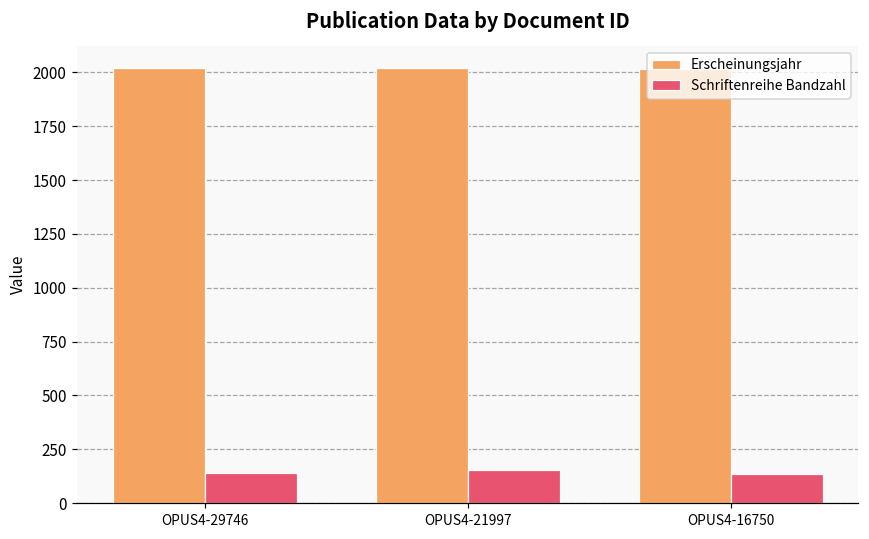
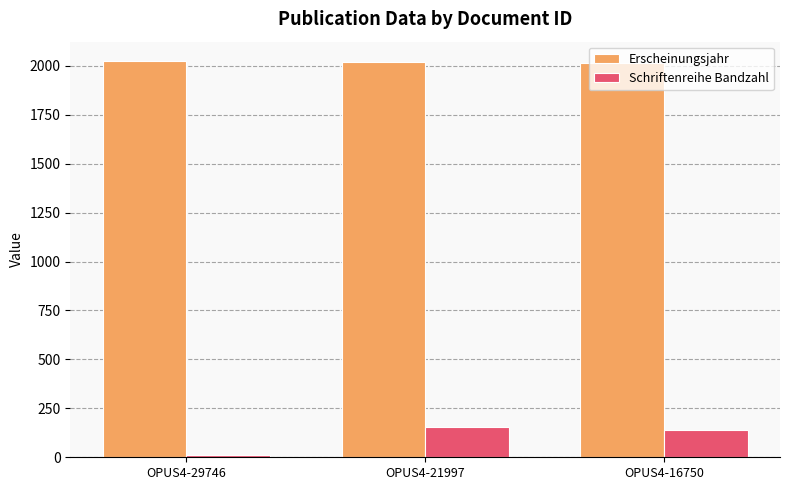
  {
    "Erscheinungsjahr": {
      "OPUS4-29746": 2020,
      "OPUS4-21997": 2020
    },
    "Schriftenreihe Bandzahl": {
-     "OPUS4-29746": 140,
+     "OPUS4-29746": 10,
      "OPUS4-21997": 160,
      "OPUS4-16750": 140
    }
  }
